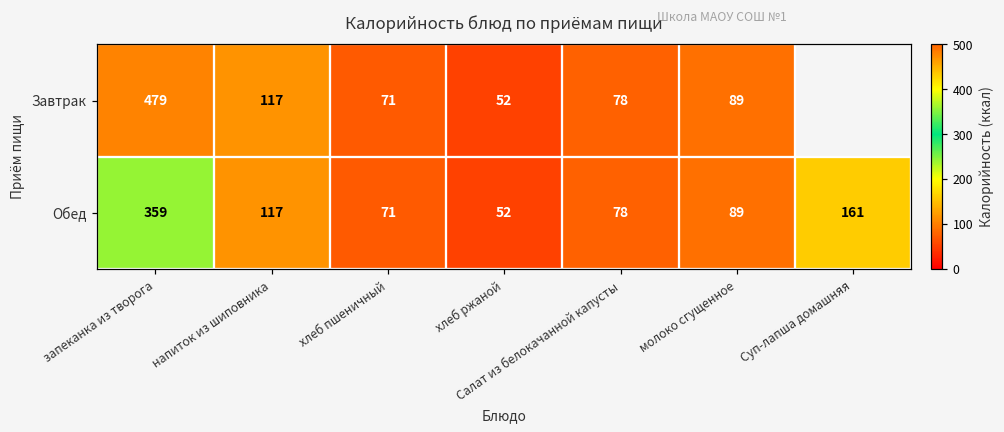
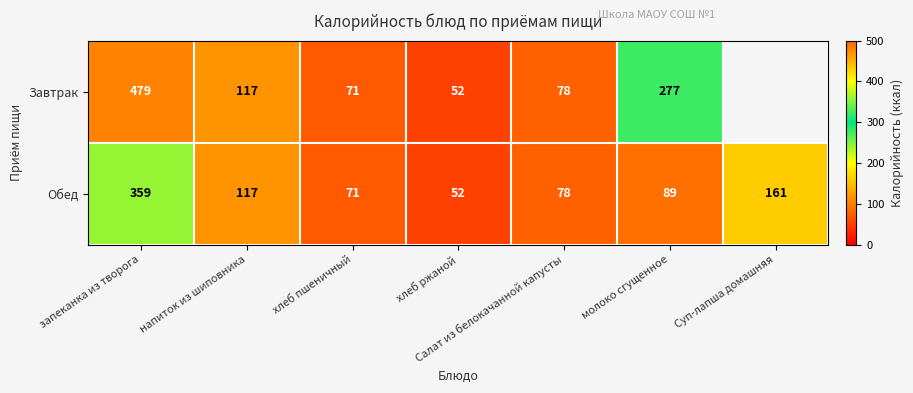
  {
    "Завтрак": {
      "запеканка из творога": 479,
      "напиток из шиповника": 117,
      "хлеб пшеничный": 71,
      "хлеб ржаной": 52,
      "Салат из белокачанной капусты": 78,
-     "молоко сгущенное": 89
+     "молоко сгущенное": 277
    },
    "Обед": {
      "запеканка из творога": 359,
      "напиток из шиповника": 117,
      "хлеб пшеничный": 71,
      "хлеб ржаной": 52,
      "Салат из белокачанной капусты": 78,
      "молоко сгущенное": 89,
      "Суп-лапша домашняя": 161
    }
  }
